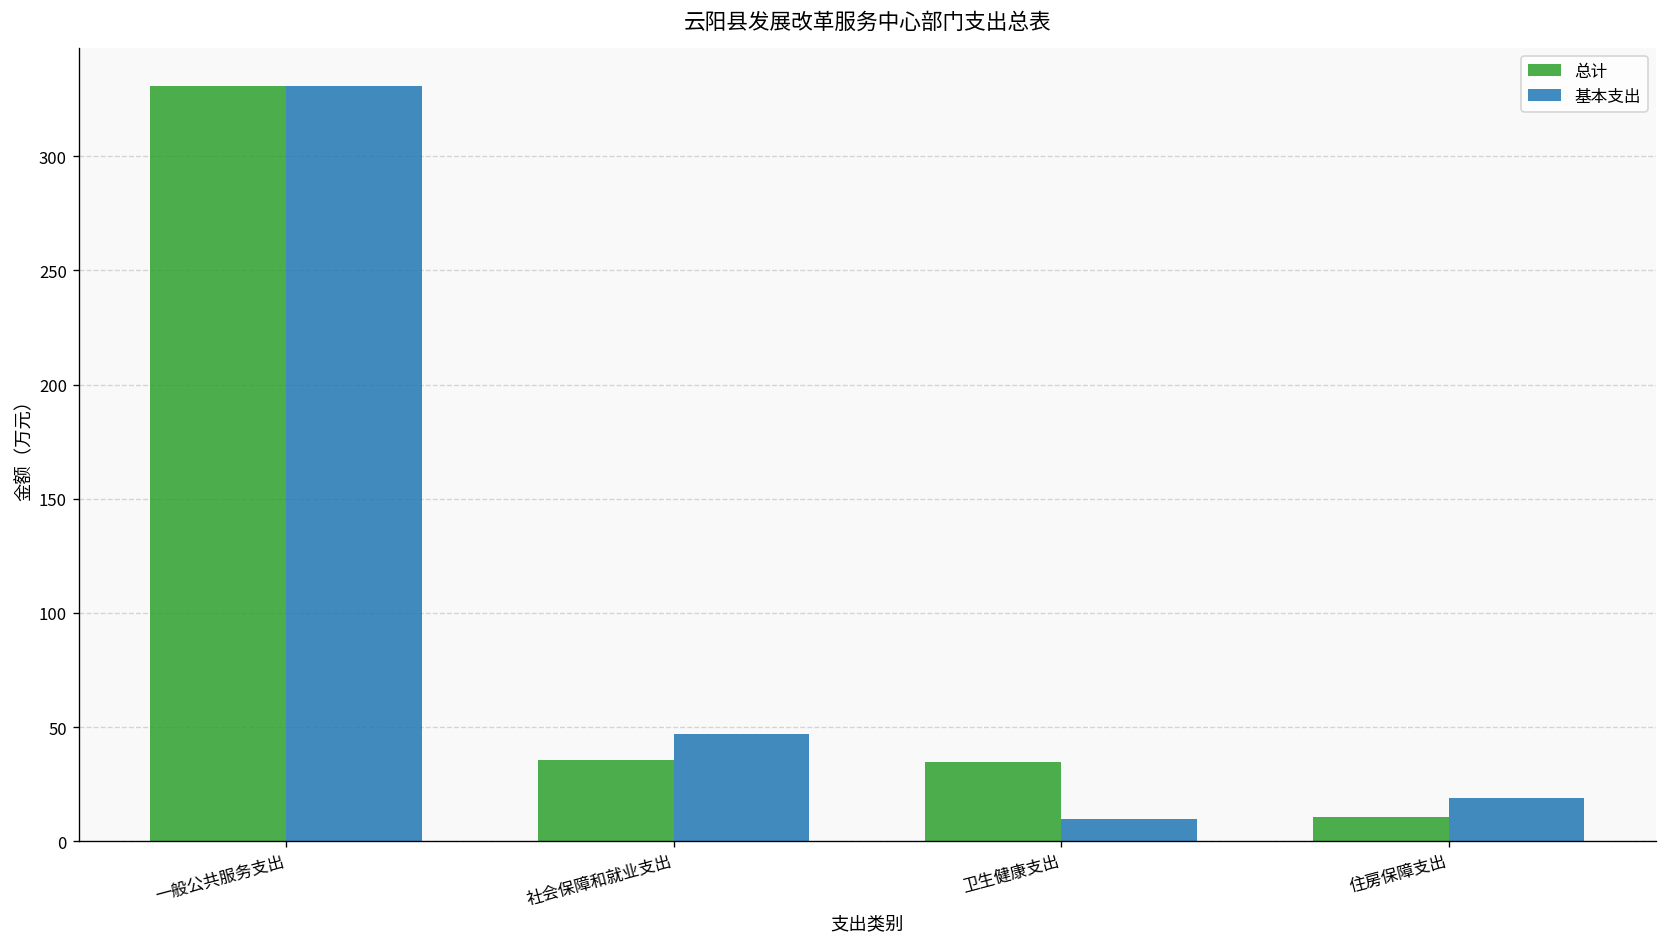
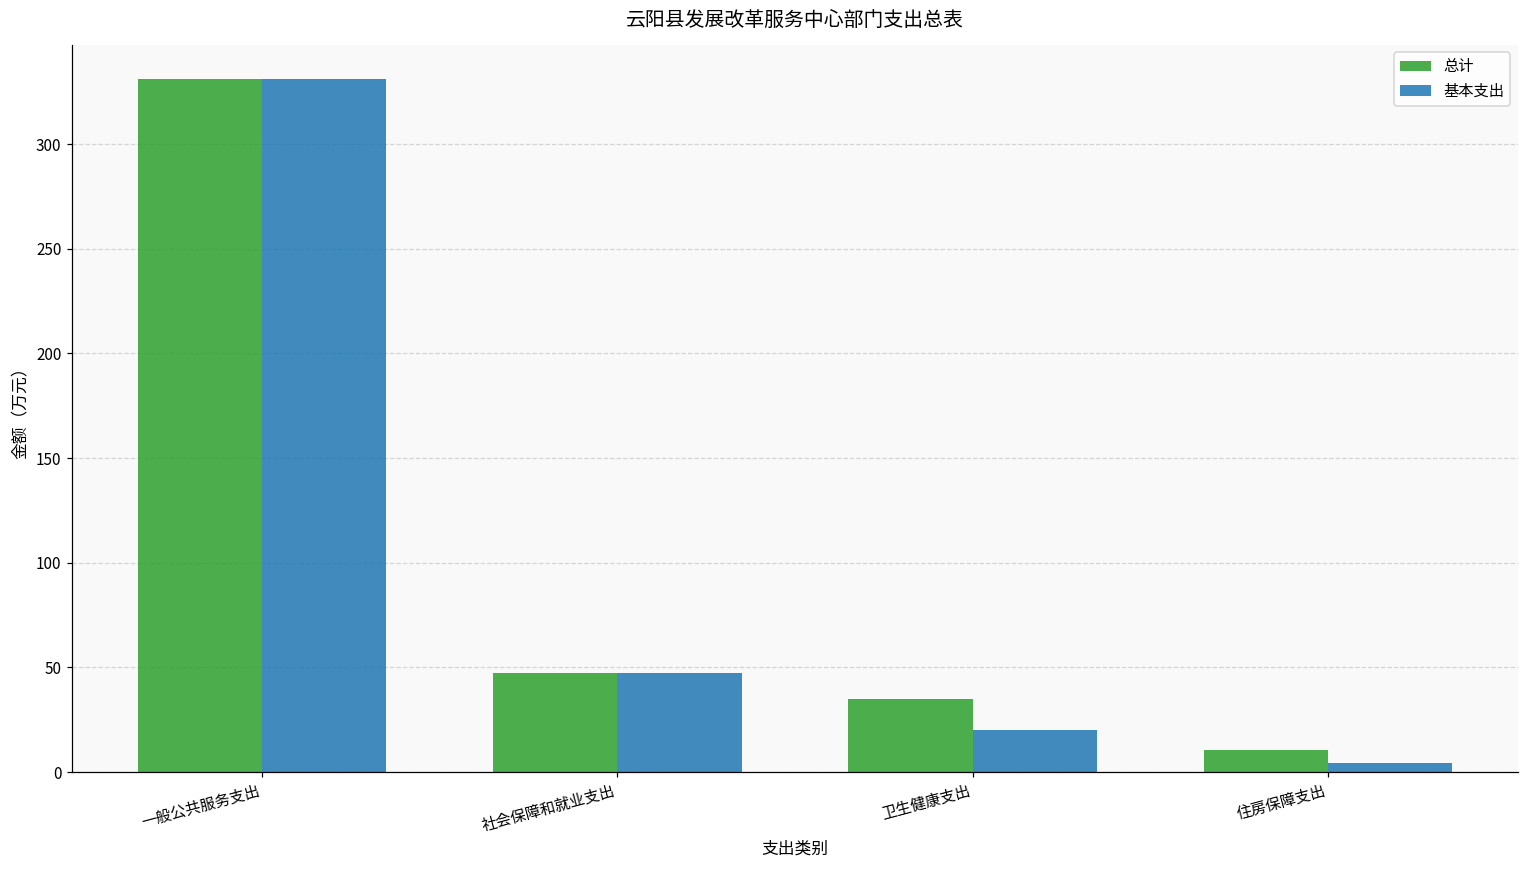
  {
    "总计": {
      "一般公共服务支出": 331,
-     "社会保障和就业支出": 36,
+     "社会保障和就业支出": 47,
      "卫生健康支出": 35,
      "住房保障支出": 10
    },
    "基本支出": {
      "一般公共服务支出": 331,
      "社会保障和就业支出": 47,
-     "卫生健康支出": 10,
-     "住房保障支出": 19
+     "卫生健康支出": 20,
+     "住房保障支出": 4
    }
  }
